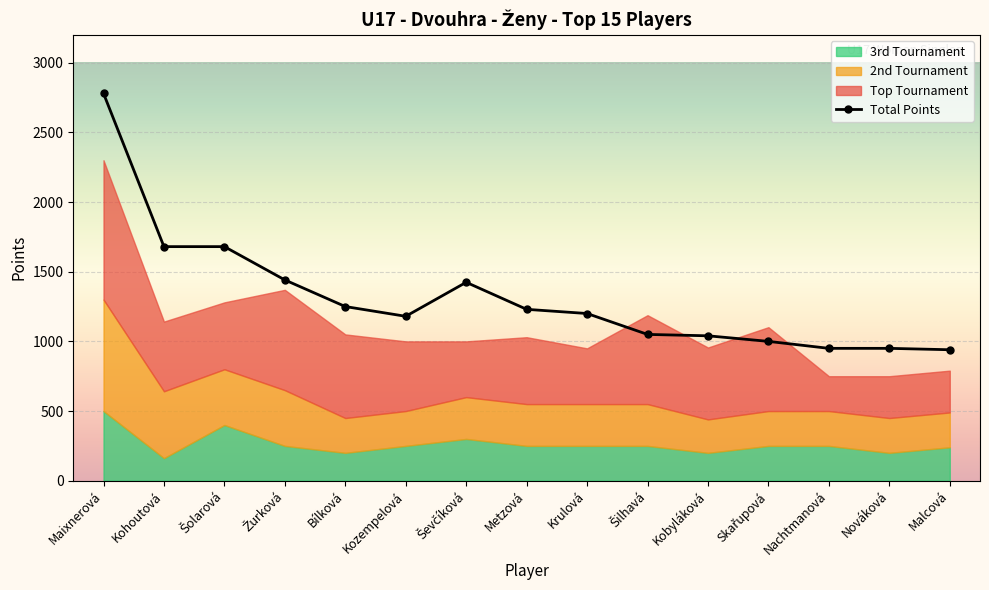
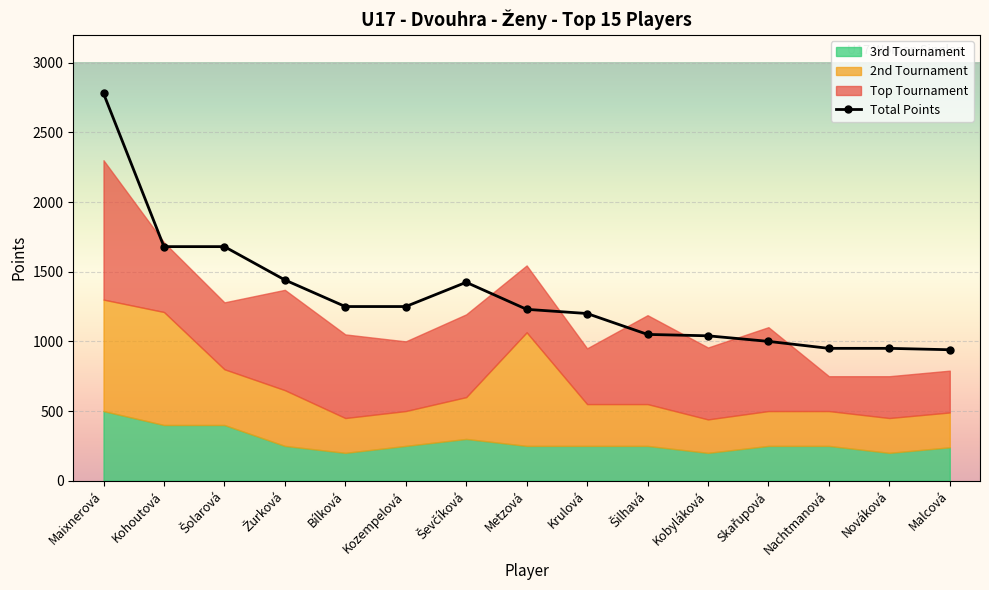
  {
    "Total Points": {
      "Maixnerová": 2780,
      "Kohoutová": 1680,
      "Šolarová": 1680,
      "Žurková": 1440,
      "Bílková": 1250,
-     "Kozempelová": 1180,
+     "Kozempelová": 1250,
      "Ševčíková": 1420,
      "Metzová": 1230,
      "Krulová": 1200,
      "Šilhavá": 1050,
      "Kobyláková": 1040,
      "Skařupová": 1000,
      "Nachtmanová": 950,
      "Nováková": 950,
      "Malcová": 940
    },
    "3rd Tournament": {
      "Maixnerová": 500,
-     "Kohoutová": 160,
+     "Kohoutová": 400,
      "Šolarová": 400,
      "Žurková": 250,
      "Bílková": 200,
      "Kozempelová": 250,
      "Ševčíková": 300,
      "Metzová": 250,
      "Krulová": 250,
      "Šilhavá": 250,
      "Kobyláková": 200,
      "Skařupová": 250,
      "Nachtmanová": 250,
      "Nováková": 200,
      "Malcová": 240
    },
    "2nd Tournament": {
      "Maixnerová": 800,
-     "Kohoutová": 480,
+     "Kohoutová": 810,
      "Šolarová": 400,
      "Žurková": 400,
      "Bílková": 250,
      "Kozempelová": 250,
      "Ševčíková": 300,
-     "Metzová": 300,
+     "Metzová": 820,
      "Krulová": 300,
      "Šilhavá": 300,
      "Kobyláková": 240,
      "Skařupová": 250,
      "Nachtmanová": 250,
      "Nováková": 250,
      "Malcová": 250
    },
    "Top Tournament": {
      "Maixnerová": 1000,
      "Kohoutová": 500,
      "Šolarová": 480,
      "Žurková": 720,
      "Bílková": 600,
      "Kozempelová": 500,
-     "Ševčíková": 400,
+     "Ševčíková": 590,
      "Metzová": 480,
      "Krulová": 400,
      "Šilhavá": 640,
      "Kobyláková": 520,
      "Skařupová": 600,
      "Nachtmanová": 250,
      "Nováková": 300,
      "Malcová": 300
    }
  }
